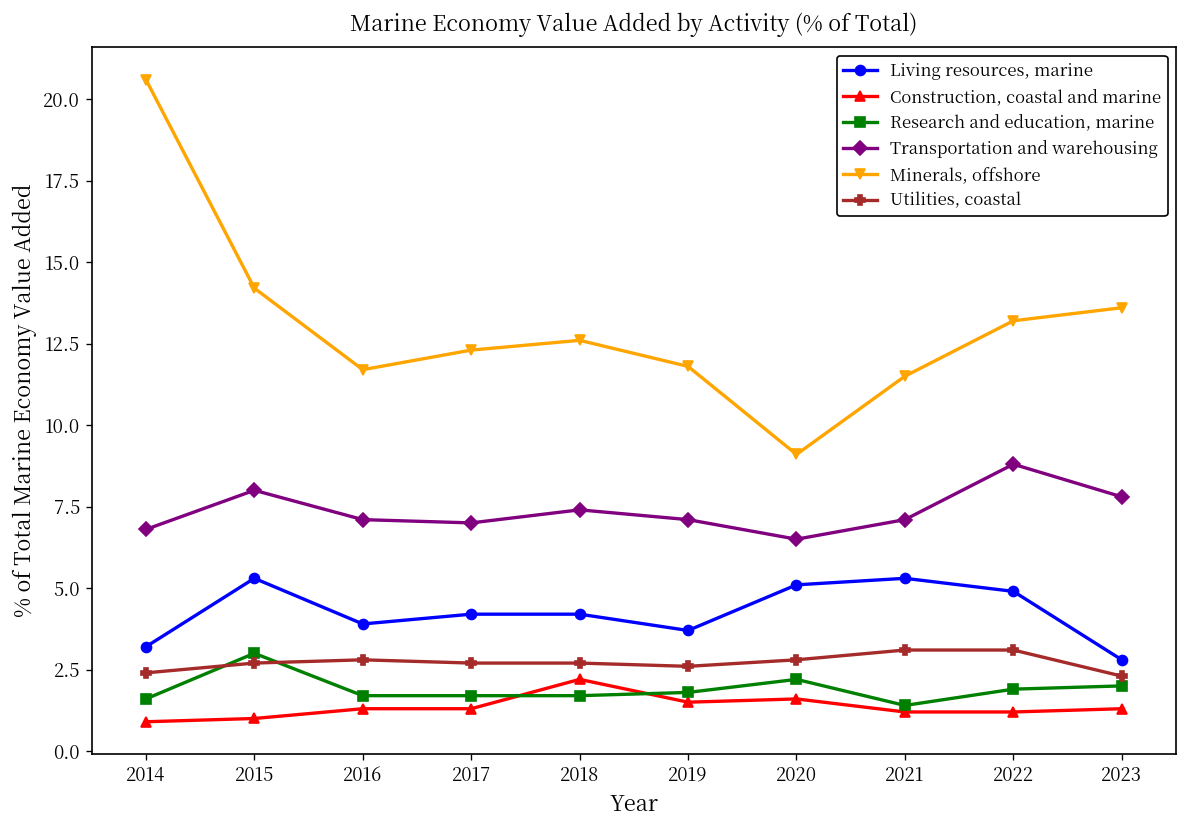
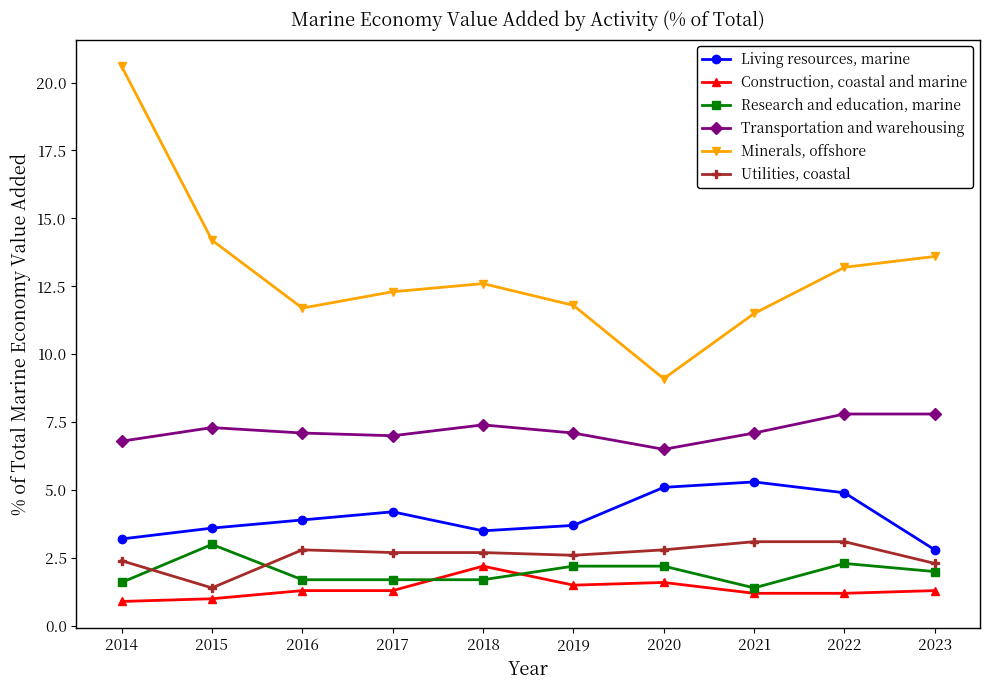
  {
    "Living resources, marine": {
      "2014": 3.2,
-     "2015": 5.3,
+     "2015": 3.6,
      "2016": 3.9,
      "2017": 4.2,
-     "2018": 4.2,
+     "2018": 3.5,
      "2019": 3.7,
      "2020": 5.1,
      "2021": 5.3,
      "2022": 4.9,
      "2023": 2.8
    },
    "Construction, coastal and marine": {
      "2014": 0.9,
      "2015": 1.0,
      "2016": 1.3,
      "2017": 1.3,
      "2018": 2.2,
      "2019": 1.5,
      "2020": 1.6,
      "2021": 1.2,
      "2022": 1.2,
      "2023": 1.3
    },
    "Research and education, marine": {
      "2014": 1.6,
      "2015": 3.0,
      "2016": 1.7,
      "2017": 1.7,
      "2018": 1.7,
-     "2019": 1.8,
+     "2019": 2.2,
      "2020": 2.2,
      "2021": 1.4,
-     "2022": 1.9,
+     "2022": 2.3,
      "2023": 2.0
    },
    "Transportation and warehousing": {
      "2014": 6.8,
-     "2015": 8.0,
+     "2015": 7.3,
      "2016": 7.1,
      "2017": 7.0,
      "2018": 7.4,
      "2019": 7.1,
      "2020": 6.5,
      "2021": 7.1,
-     "2022": 8.8,
+     "2022": 7.8,
      "2023": 7.8
    },
    "Minerals, offshore": {
      "2014": 20.6,
      "2015": 14.2,
      "2016": 11.7,
      "2017": 12.3,
      "2018": 12.6,
      "2019": 11.8,
      "2020": 9.1,
      "2021": 11.5,
      "2022": 13.2,
      "2023": 13.6
    },
    "Utilities, coastal": {
      "2014": 2.4,
-     "2015": 2.7,
+     "2015": 1.4,
      "2016": 2.8,
      "2017": 2.7,
      "2018": 2.7,
      "2019": 2.6,
      "2020": 2.8,
      "2021": 3.1,
      "2022": 3.1,
      "2023": 2.3
    }
  }
